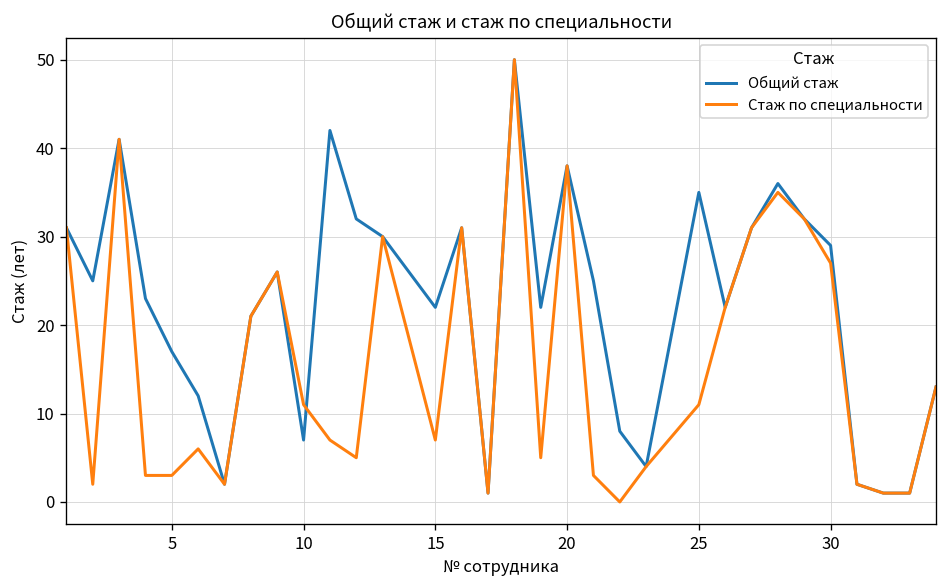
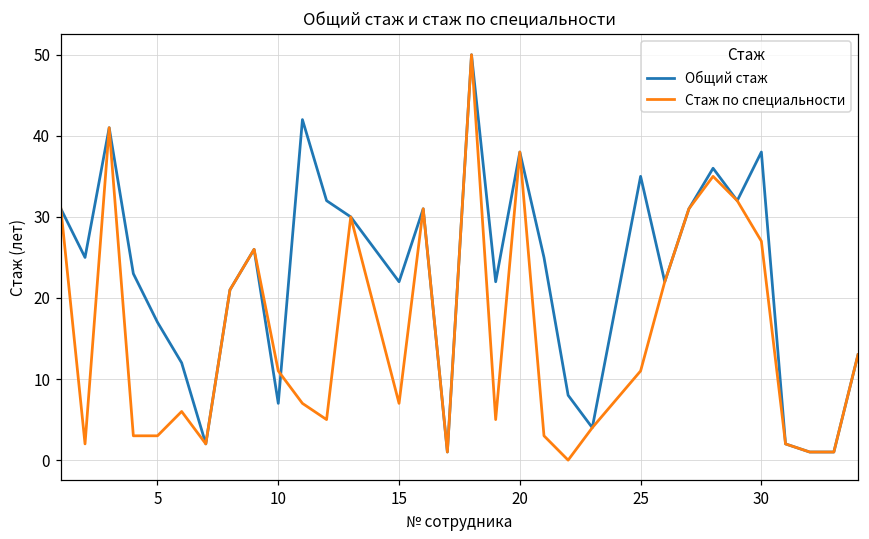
  {
    "Общий стаж": {
      "5": 17,
      "10": 7,
      "15": 22,
      "25": 35,
-     "30": 29
+     "30": 38
    },
    "Стаж по специальности": {
      "5": 3,
      "10": 11,
      "15": 7,
      "25": 11,
      "30": 27
    }
  }
